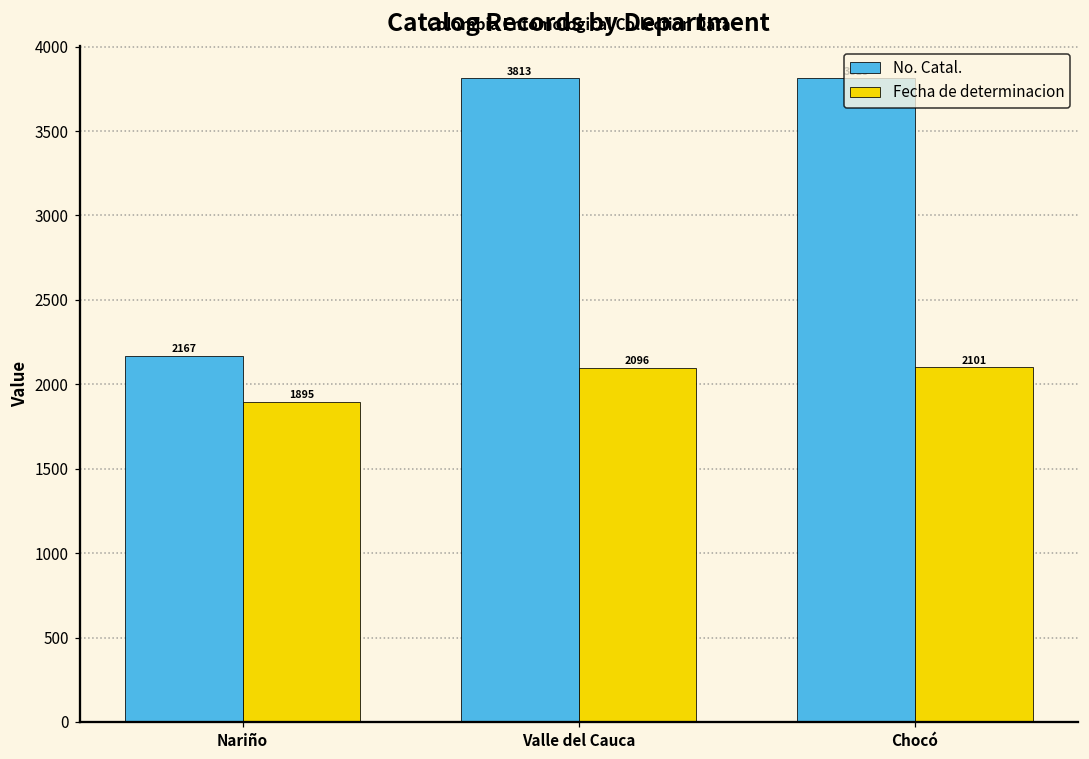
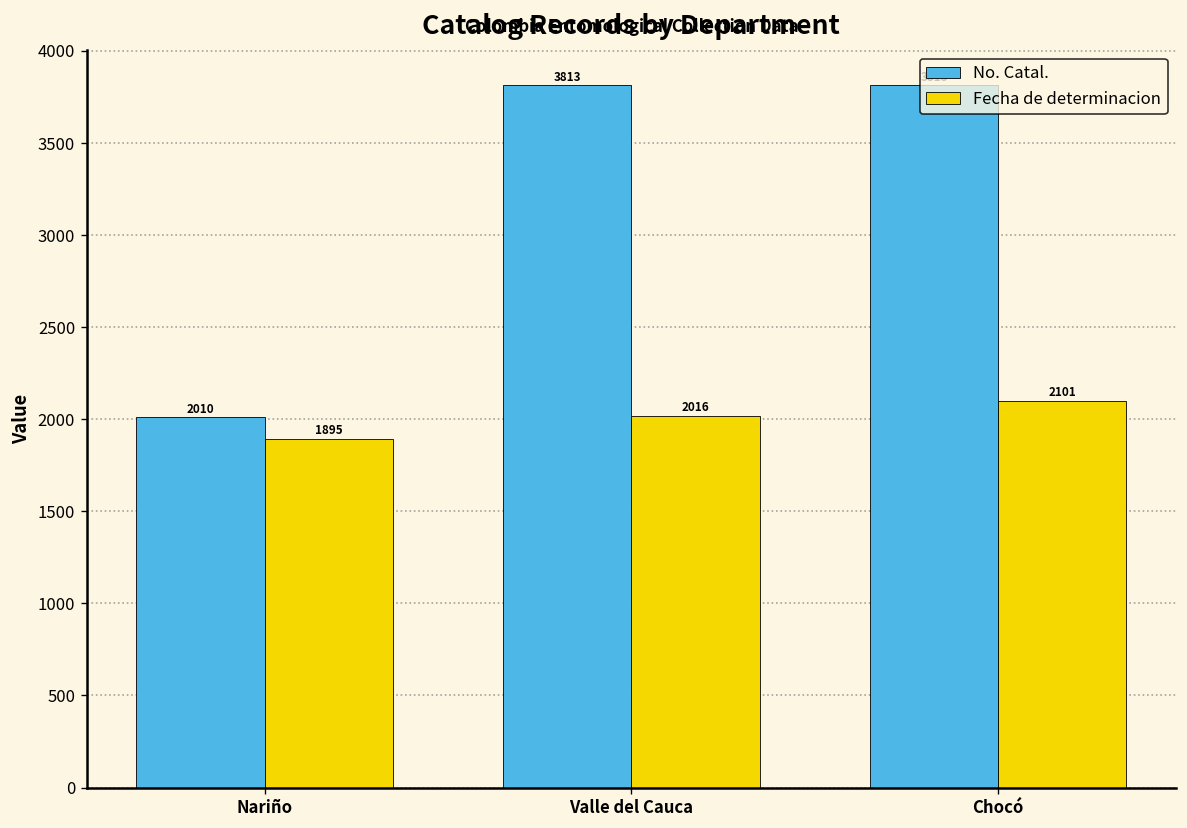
  {
    "No. Catal.": {
-     "Nariño": 2167,
+     "Nariño": 2010,
      "Valle del Cauca": 3813
    },
    "Fecha de determinacion": {
      "Nariño": 1895,
-     "Valle del Cauca": 2096,
+     "Valle del Cauca": 2016,
      "Chocó": 2101
    }
  }
